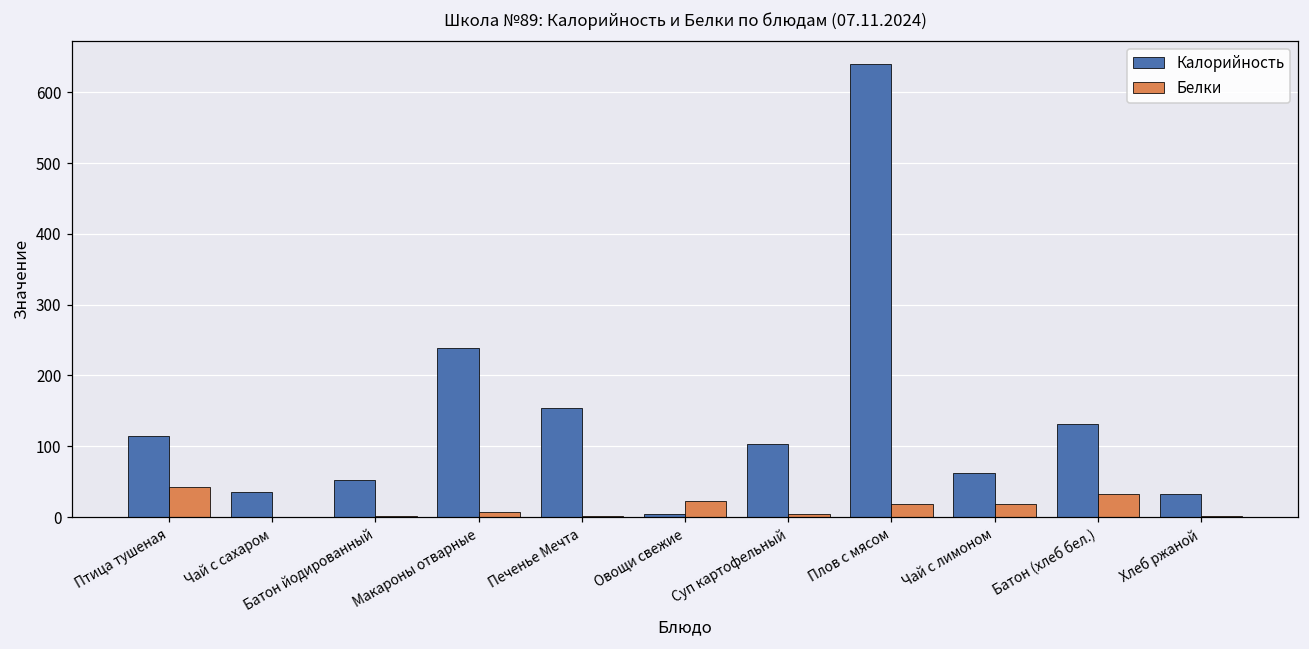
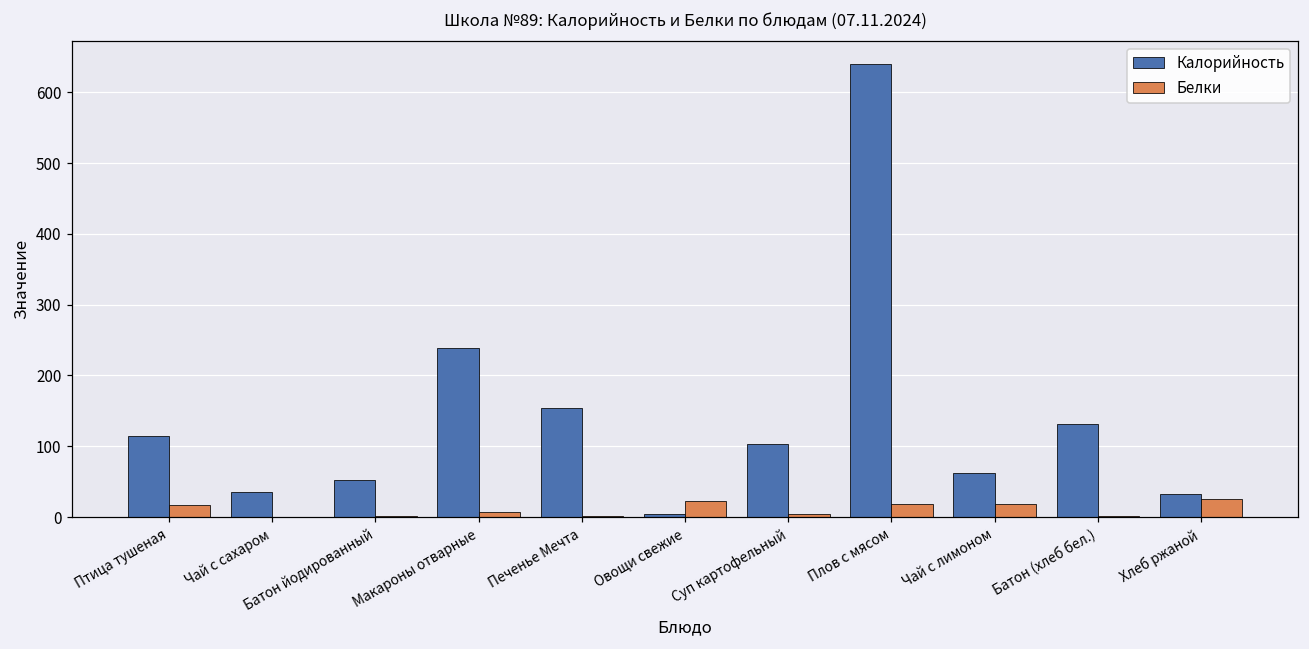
  {
    "Калорийность": {
      "Птица тушеная": 110,
      "Чай с сахаром": 40,
      "Батон йодированный": 50,
      "Макароны отварные": 240,
      "Печенье Мечта": 150,
      "Овощи свежие": 0,
      "Суп картофельный": 100,
      "Плов с мясом": 640,
      "Чай с лимоном": 60,
      "Батон (хлеб бел.)": 130,
      "Хлеб ржаной": 30
    },
    "Белки": {
-     "Птица тушеная": 40,
+     "Птица тушеная": 20,
      "Макароны отварные": 10,
      "Овощи свежие": 20,
      "Суп картофельный": 0,
      "Плов с мясом": 20,
      "Чай с лимоном": 20,
-     "Батон (хлеб бел.)": 30,
-     "Хлеб ржаной": 0
+     "Батон (хлеб бел.)": 0,
+     "Хлеб ржаной": 30
    }
  }
